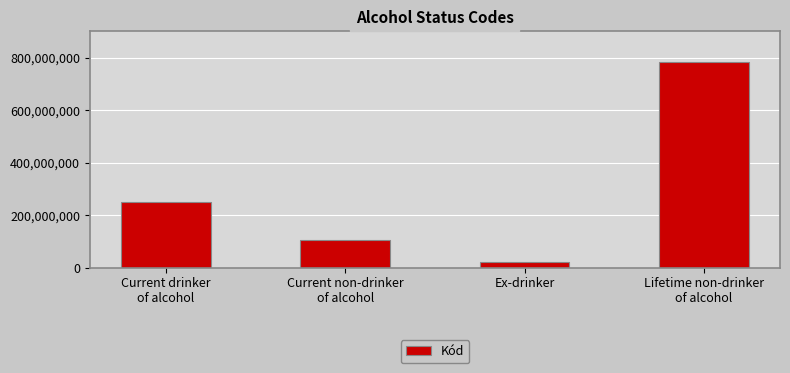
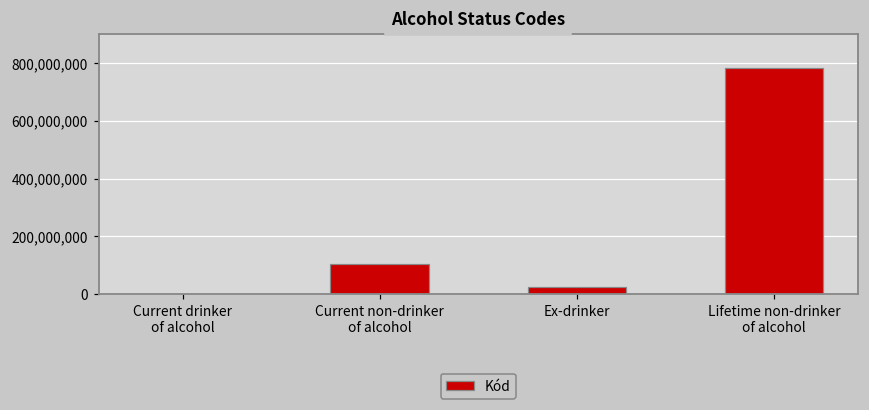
  {
-   "Current drinker of alcohol": "250,000,000",
+   "Current drinker of alcohol": "0",
    "Current non-drinker of alcohol": "110,000,000",
    "Ex-drinker": "20,000,000",
    "Lifetime non-drinker of alcohol": "780,000,000"
  }
